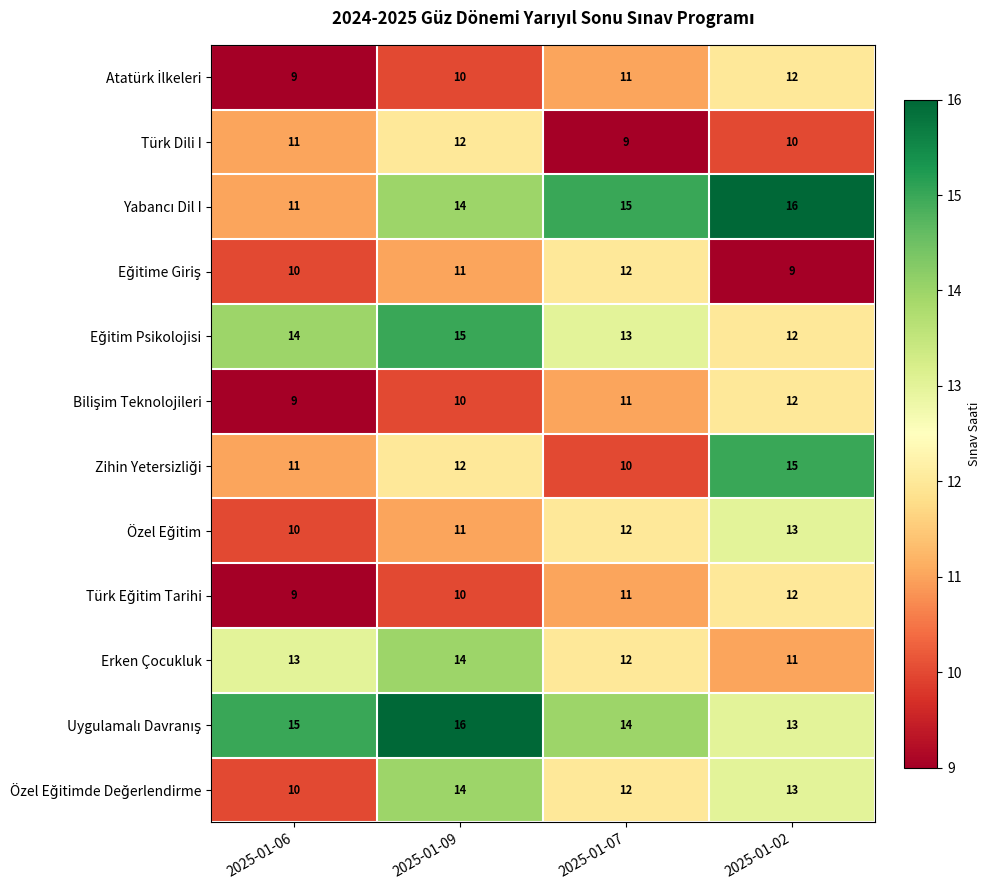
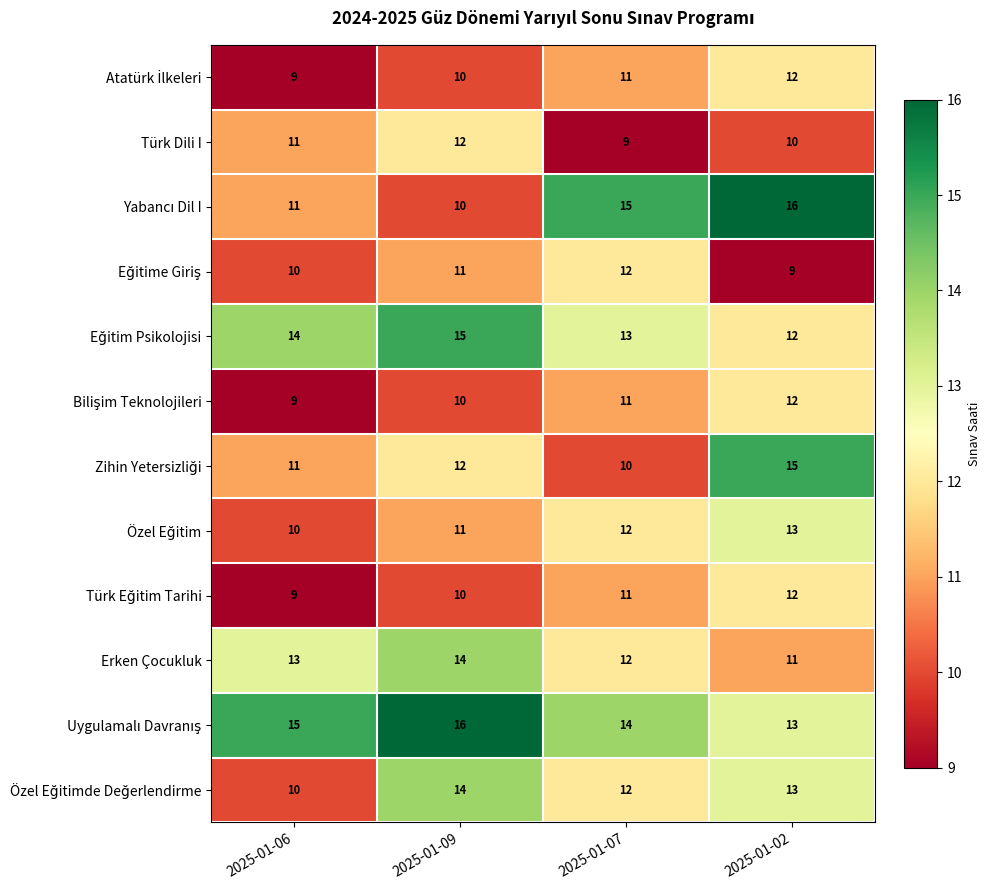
  {
    "Atatürk İlkeleri": {
      "2025-01-06": 9,
      "2025-01-09": 10,
      "2025-01-07": 11,
      "2025-01-02": 12
    },
    "Türk Dili I": {
      "2025-01-06": 11,
      "2025-01-09": 12,
      "2025-01-07": 9,
      "2025-01-02": 10
    },
    "Yabancı Dil I": {
      "2025-01-06": 11,
-     "2025-01-09": 14,
+     "2025-01-09": 10,
      "2025-01-07": 15,
      "2025-01-02": 16
    },
    "Eğitime Giriş": {
      "2025-01-06": 10,
      "2025-01-09": 11,
      "2025-01-07": 12,
      "2025-01-02": 9
    },
    "Eğitim Psikolojisi": {
      "2025-01-06": 14,
      "2025-01-09": 15,
      "2025-01-07": 13,
      "2025-01-02": 12
    },
    "Bilişim Teknolojileri": {
      "2025-01-06": 9,
      "2025-01-09": 10,
      "2025-01-07": 11,
      "2025-01-02": 12
    },
    "Zihin Yetersizliği": {
      "2025-01-06": 11,
      "2025-01-09": 12,
      "2025-01-07": 10,
      "2025-01-02": 15
    },
    "Özel Eğitim": {
      "2025-01-06": 10,
      "2025-01-09": 11,
      "2025-01-07": 12,
      "2025-01-02": 13
    },
    "Türk Eğitim Tarihi": {
      "2025-01-06": 9,
      "2025-01-09": 10,
      "2025-01-07": 11,
      "2025-01-02": 12
    },
    "Erken Çocukluk": {
      "2025-01-06": 13,
      "2025-01-09": 14,
      "2025-01-07": 12,
      "2025-01-02": 11
    },
    "Uygulamalı Davranış": {
      "2025-01-06": 15,
      "2025-01-09": 16,
      "2025-01-07": 14,
      "2025-01-02": 13
    },
    "Özel Eğitimde Değerlendirme": {
      "2025-01-06": 10,
      "2025-01-09": 14,
      "2025-01-07": 12,
      "2025-01-02": 13
    }
  }
